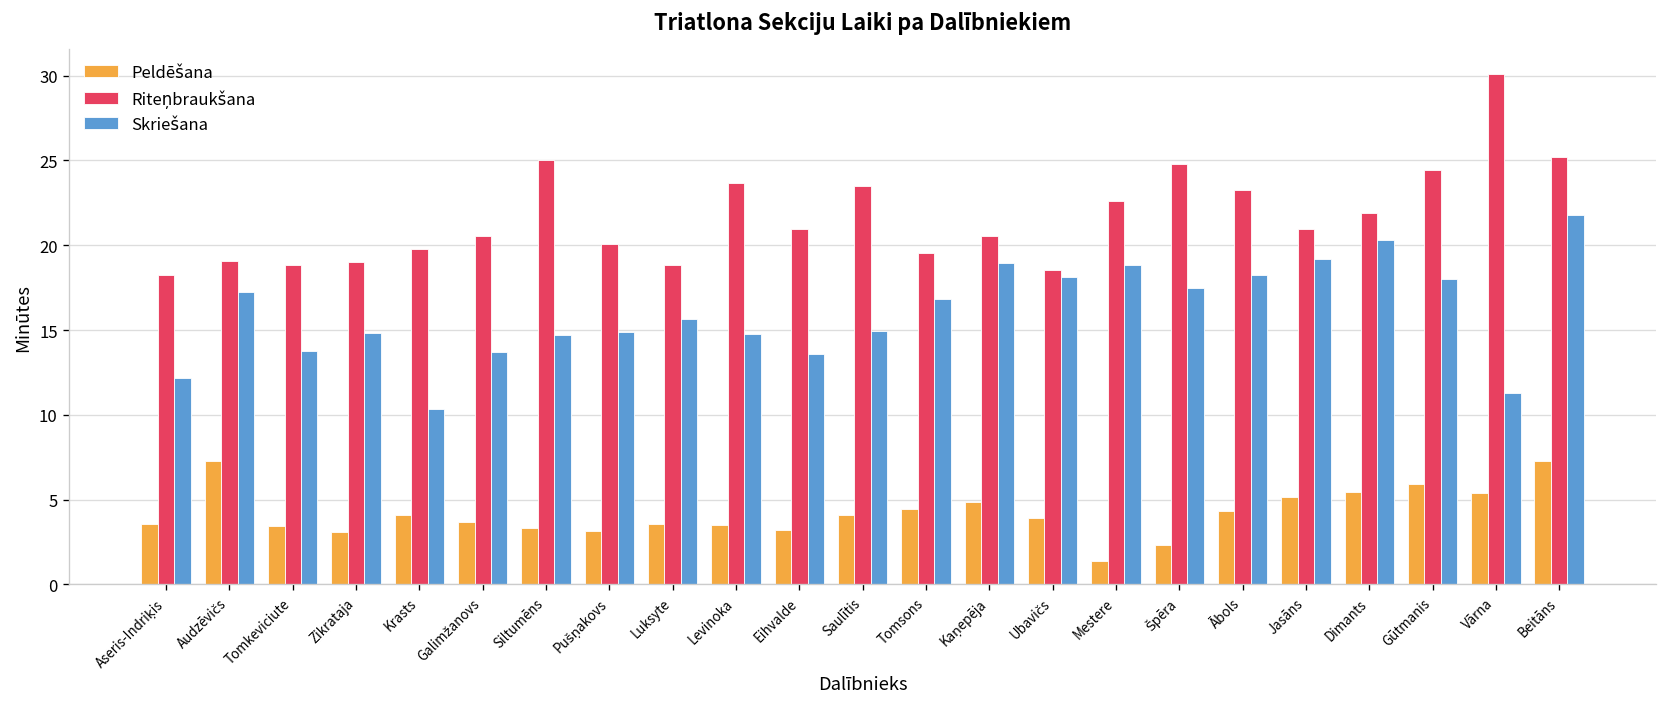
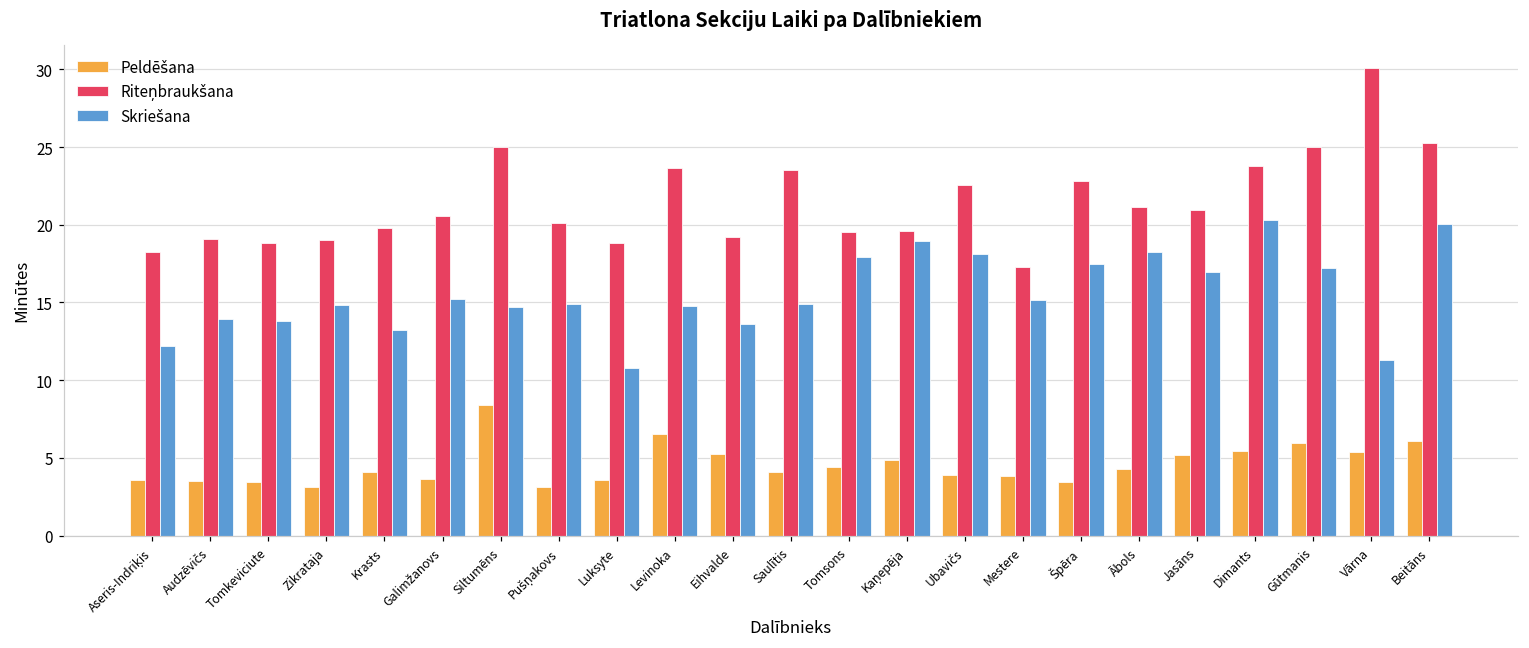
  {
    "Peldēšana": {
      "Aseris-Indriķis": 3.6,
-     "Audzēvičs": 7.3,
+     "Audzēvičs": 3.5,
      "Tomkeviciute": 3.5,
      "Zikrataja": 3.1,
      "Krasts": 4.1,
      "Galimžanovs": 3.7,
-     "Siltumēns": 3.3,
+     "Siltumēns": 8.4,
      "Pušņakovs": 3.1,
      "Luksyte": 3.6,
-     "Levinoka": 3.5,
-     "Eihvalde": 3.2,
+     "Levinoka": 6.5,
+     "Eihvalde": 5.3,
      "Saulītis": 4.1,
      "Tomsons": 4.4,
      "Kaņepēja": 4.9,
      "Ubavičs": 3.9,
-     "Mestere": 1.4,
-     "Špēra": 2.3,
+     "Mestere": 3.8,
+     "Špēra": 3.4,
      "Ābols": 4.3,
      "Jasāns": 5.2,
      "Dimants": 5.5,
      "Gūtmanis": 5.9,
      "Vārna": 5.4,
-     "Beitāns": 7.3
+     "Beitāns": 6.1
    },
    "Riteņbraukšana": {
      "Aseris-Indriķis": 18.2,
      "Audzēvičs": 19.1,
      "Tomkeviciute": 18.8,
      "Zikrataja": 19.0,
      "Krasts": 19.8,
      "Galimžanovs": 20.5,
      "Siltumēns": 25.0,
      "Pušņakovs": 20.1,
      "Luksyte": 18.9,
      "Levinoka": 23.7,
-     "Eihvalde": 20.9,
+     "Eihvalde": 19.2,
      "Saulītis": 23.5,
      "Tomsons": 19.5,
-     "Kaņepēja": 20.6,
-     "Ubavičs": 18.5,
-     "Mestere": 22.6,
-     "Špēra": 24.8,
-     "Ābols": 23.2,
+     "Kaņepēja": 19.6,
+     "Ubavičs": 22.5,
+     "Mestere": 17.3,
+     "Špēra": 22.8,
+     "Ābols": 21.2,
      "Jasāns": 20.9,
-     "Dimants": 21.9,
-     "Gūtmanis": 24.5,
+     "Dimants": 23.8,
+     "Gūtmanis": 25.0,
      "Vārna": 30.1,
      "Beitāns": 25.2
    },
    "Skriešana": {
      "Aseris-Indriķis": 12.2,
-     "Audzēvičs": 17.2,
+     "Audzēvičs": 14.0,
      "Tomkeviciute": 13.8,
      "Zikrataja": 14.8,
-     "Krasts": 10.4,
-     "Galimžanovs": 13.7,
+     "Krasts": 13.3,
+     "Galimžanovs": 15.2,
      "Siltumēns": 14.7,
      "Pušņakovs": 14.9,
-     "Luksyte": 15.7,
+     "Luksyte": 10.8,
      "Levinoka": 14.8,
      "Eihvalde": 13.6,
      "Saulītis": 14.9,
-     "Tomsons": 16.8,
+     "Tomsons": 18.0,
      "Kaņepēja": 19.0,
      "Ubavičs": 18.1,
-     "Mestere": 18.9,
+     "Mestere": 15.2,
      "Špēra": 17.5,
      "Ābols": 18.3,
-     "Jasāns": 19.2,
+     "Jasāns": 17.0,
      "Dimants": 20.3,
-     "Gūtmanis": 18.0,
+     "Gūtmanis": 17.2,
      "Vārna": 11.3,
-     "Beitāns": 21.8
+     "Beitāns": 20.0
    }
  }
